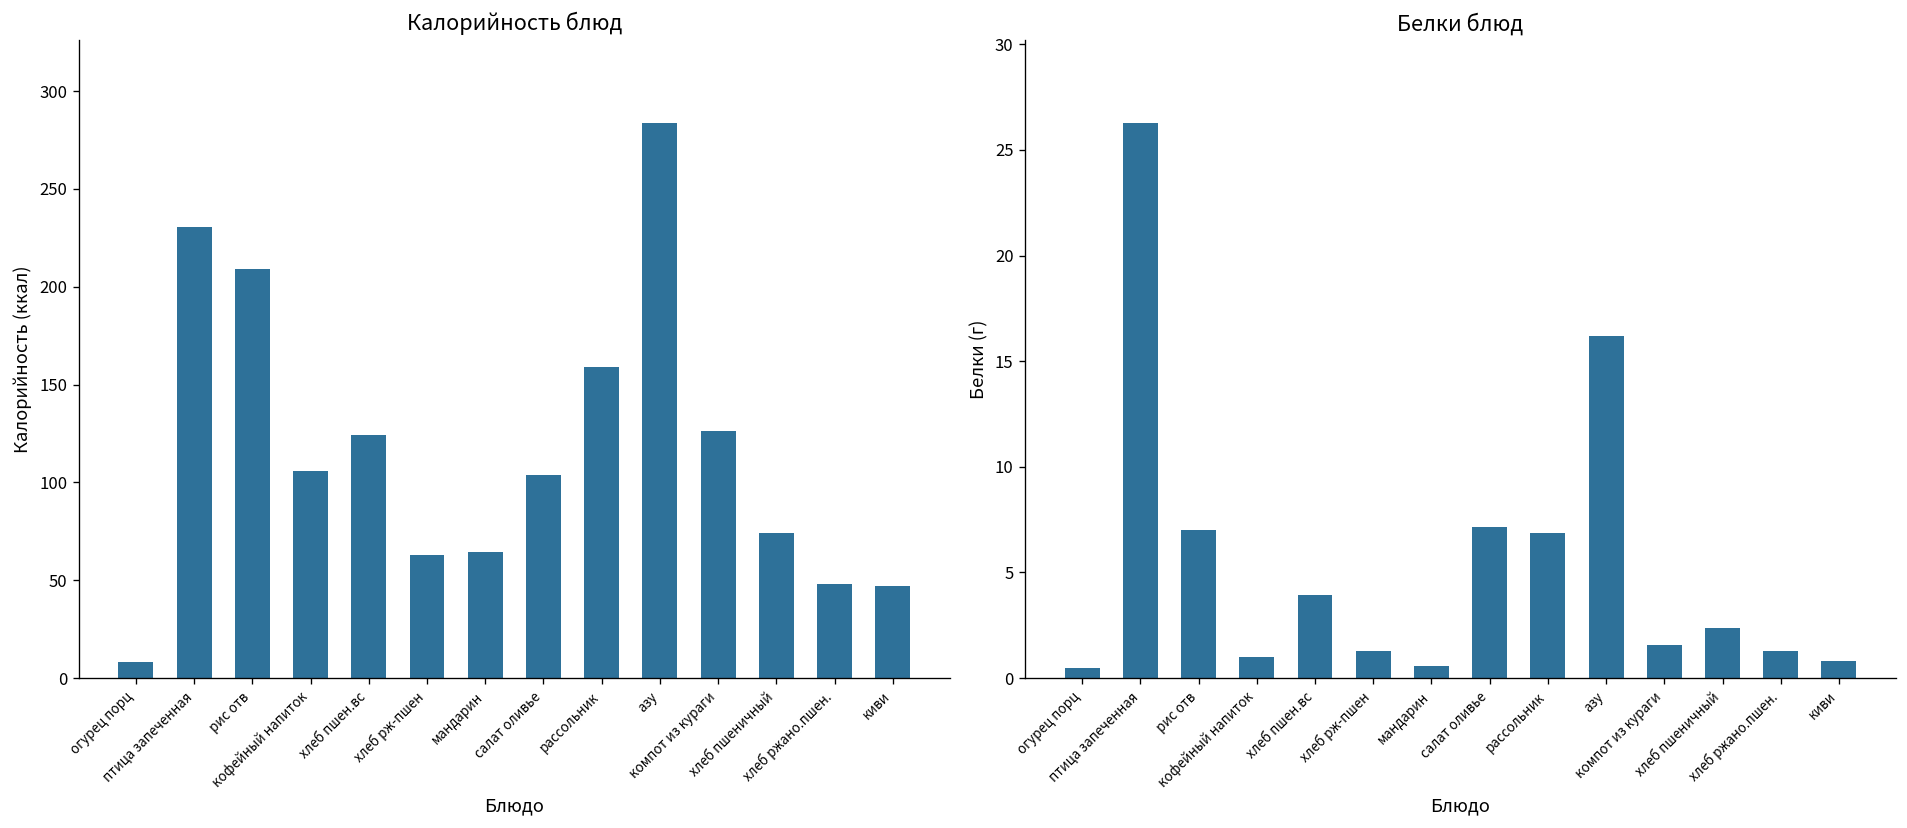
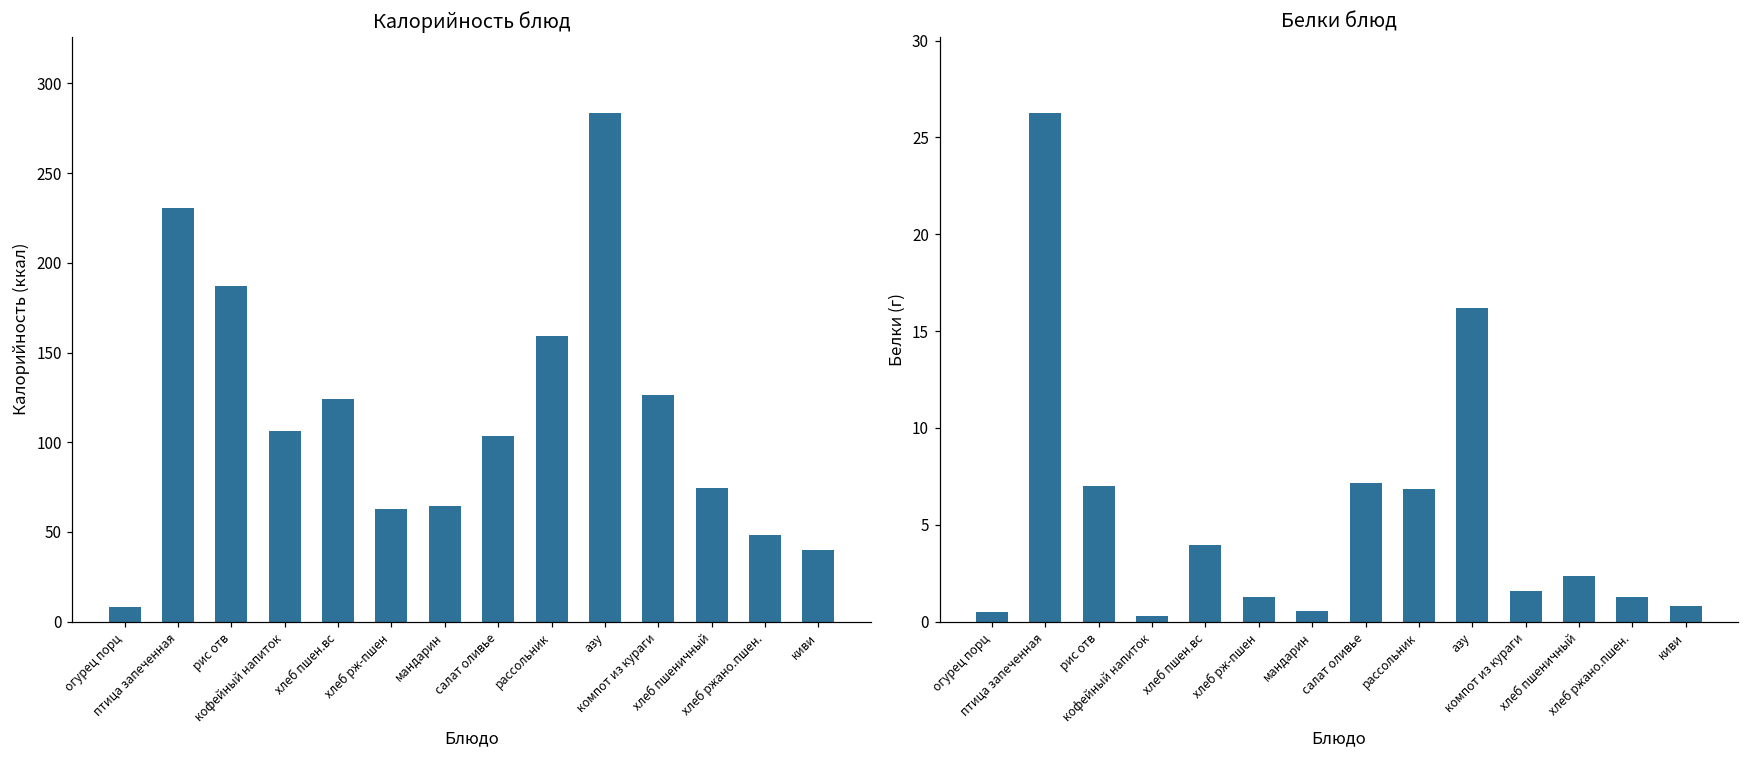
  {
    "Калорийность блюд": {
      "огурец порц": 8,
      "птица запеченная": 230,
-     "рис отв": 209,
+     "рис отв": 187,
      "кофейный напиток": 106,
      "хлеб пшен.вс": 124,
      "хлеб рж-пшен": 63,
      "мандарин": 64,
      "салат оливье": 104,
      "рассольник": 159,
      "азу": 283,
      "компот из кураги": 126,
      "хлеб пшеничный": 74,
      "хлеб ржано.пшен.": 48,
-     "киви": 47
+     "киви": 40
    },
    "Белки блюд": {
      "огурец порц": 0.5,
      "птица запеченная": 26.3,
      "рис отв": 7.0,
-     "кофейный напиток": 1.0,
+     "кофейный напиток": 0.3,
      "хлеб пшен.вс": 4.0,
      "хлеб рж-пшен": 1.3,
      "мандарин": 0.6,
      "салат оливье": 7.1,
      "рассольник": 6.9,
      "азу": 16.2,
      "компот из кураги": 1.6,
      "хлеб пшеничный": 2.4,
      "хлеб ржано.пшен.": 1.3,
      "киви": 0.8
    }
  }
